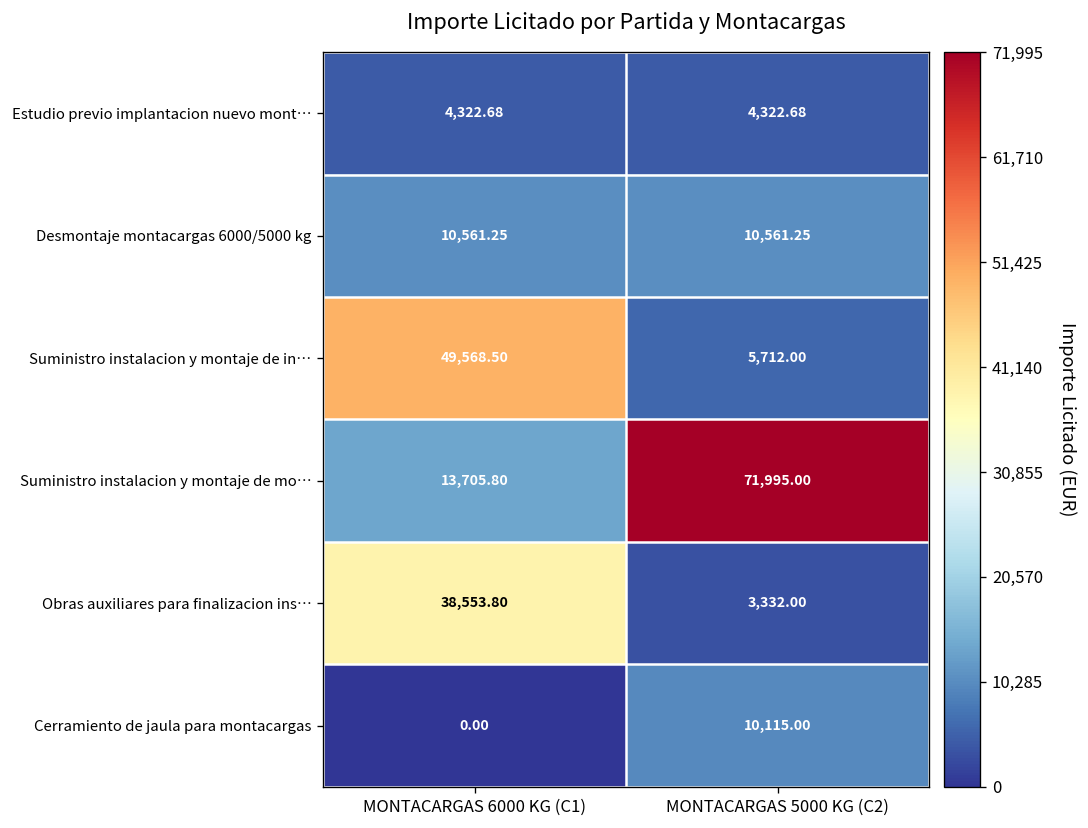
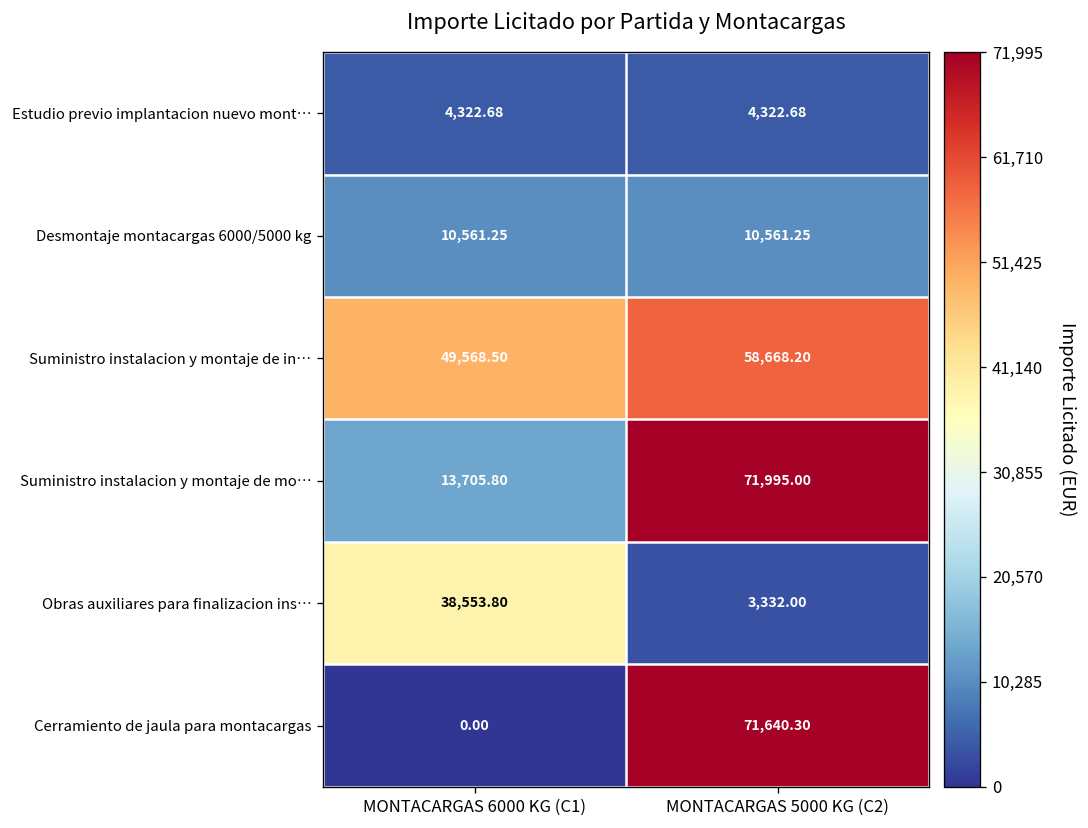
  {
    "Estudio previo implantacion nuevo mont…": {
      "MONTACARGAS 6000 KG (C1)": "4,322.68",
      "MONTACARGAS 5000 KG (C2)": "4,322.68"
    },
    "Desmontaje montacargas 6000/5000 kg": {
      "MONTACARGAS 6000 KG (C1)": "10,561.25",
      "MONTACARGAS 5000 KG (C2)": "10,561.25"
    },
    "Suministro instalacion y montaje de in…": {
      "MONTACARGAS 6000 KG (C1)": "49,568.50",
-     "MONTACARGAS 5000 KG (C2)": "5,712.00"
+     "MONTACARGAS 5000 KG (C2)": "58,668.20"
    },
    "Suministro instalacion y montaje de mo…": {
      "MONTACARGAS 6000 KG (C1)": "13,705.80",
      "MONTACARGAS 5000 KG (C2)": "71,995.00"
    },
    "Obras auxiliares para finalizacion ins…": {
      "MONTACARGAS 6000 KG (C1)": "38,553.80",
      "MONTACARGAS 5000 KG (C2)": "3,332.00"
    },
    "Cerramiento de jaula para montacargas": {
      "MONTACARGAS 6000 KG (C1)": "0.00",
-     "MONTACARGAS 5000 KG (C2)": "10,115.00"
+     "MONTACARGAS 5000 KG (C2)": "71,640.30"
    }
  }
